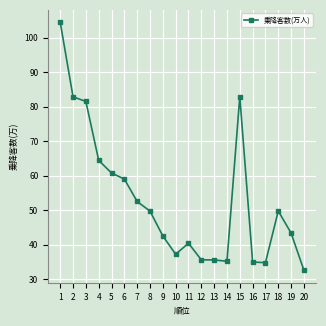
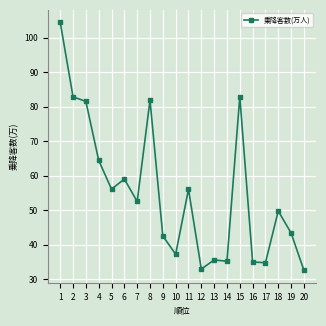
  {
    "1": 104,
    "2": 83,
    "3": 81,
    "4": 64,
-   "5": 61,
+   "5": 56,
    "6": 59,
    "7": 52,
-   "8": 50,
+   "8": 82,
    "9": 43,
    "10": 37,
-   "11": 40,
-   "12": 36,
+   "11": 56,
+   "12": 33,
    "13": 36,
    "14": 35,
    "15": 83,
    "16": 35,
    "17": 35,
    "18": 50,
    "19": 43,
    "20": 33
  }
